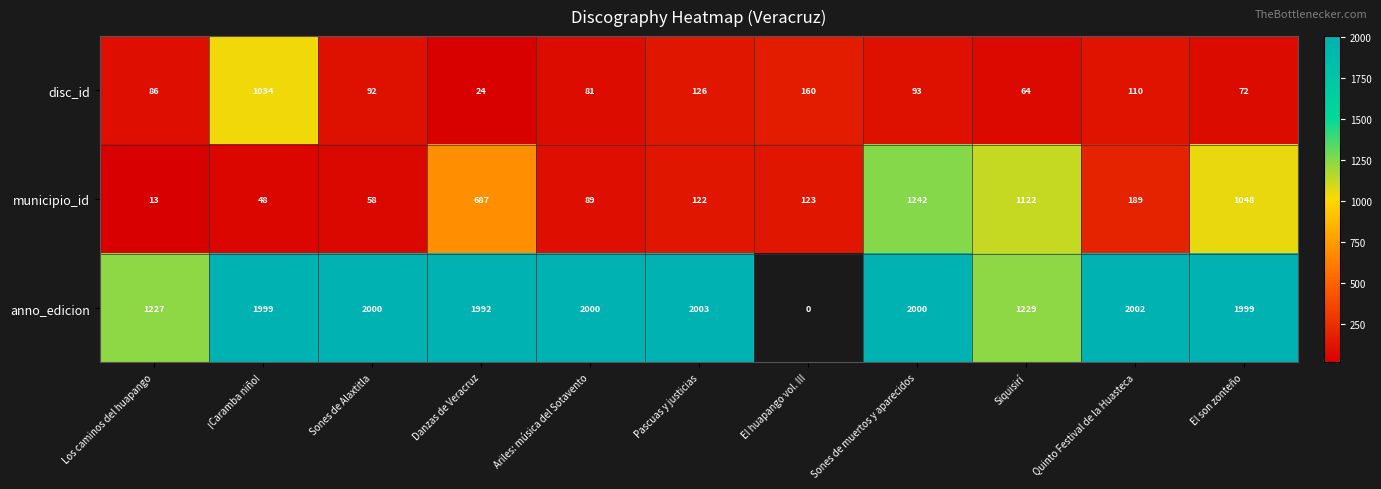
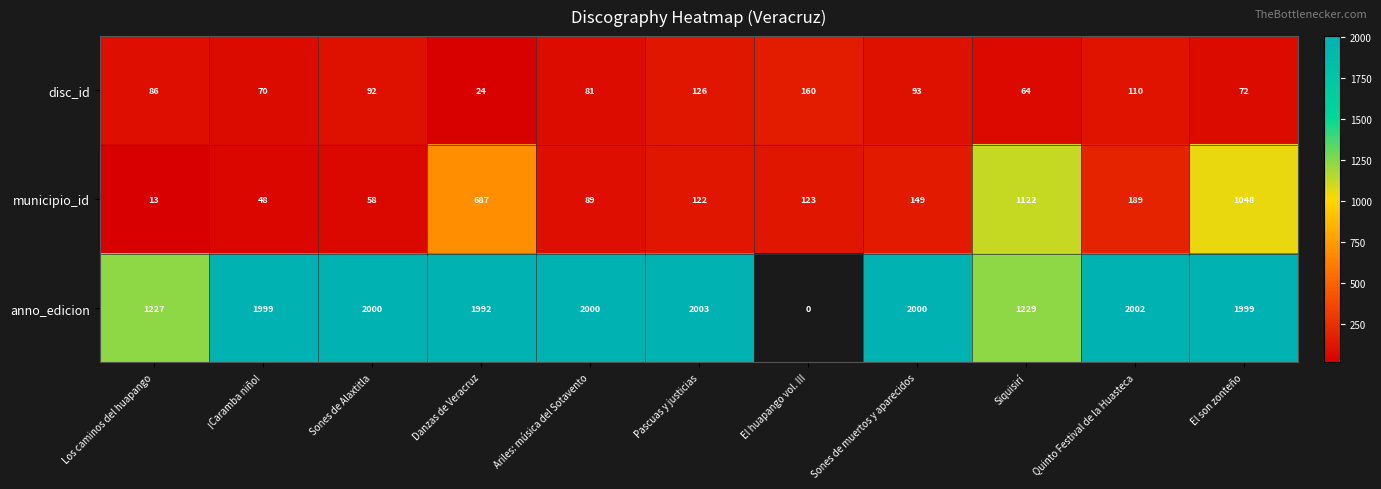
  {
    "disc_id": {
      "Los caminos del huapango": 86,
-     "¡Caramba niño!": 1034,
+     "¡Caramba niño!": 70,
      "Sones de Alaxtitla": 92,
      "Danzas de Veracruz": 24,
      "Ariles: música del Sotavento": 81,
      "Pascuas y justicias": 126,
      "El huapango vol. III": 160,
      "Sones de muertos y aparecidos": 93,
      "Siquisirí": 64,
      "Quinto Festival de la Huasteca": 110,
      "El son zonteño": 72
    },
    "municipio_id": {
      "Los caminos del huapango": 13,
      "¡Caramba niño!": 48,
      "Sones de Alaxtitla": 58,
      "Danzas de Veracruz": 687,
      "Ariles: música del Sotavento": 89,
      "Pascuas y justicias": 122,
      "El huapango vol. III": 123,
-     "Sones de muertos y aparecidos": 1242,
+     "Sones de muertos y aparecidos": 149,
      "Siquisirí": 1122,
      "Quinto Festival de la Huasteca": 189,
      "El son zonteño": 1048
    },
    "anno_edicion": {
      "Los caminos del huapango": 1227,
      "¡Caramba niño!": 1999,
      "Sones de Alaxtitla": 2000,
      "Danzas de Veracruz": 1992,
      "Ariles: música del Sotavento": 2000,
      "Pascuas y justicias": 2003,
      "Sones de muertos y aparecidos": 2000,
      "Siquisirí": 1229,
      "Quinto Festival de la Huasteca": 2002,
      "El son zonteño": 1999
    }
  }
